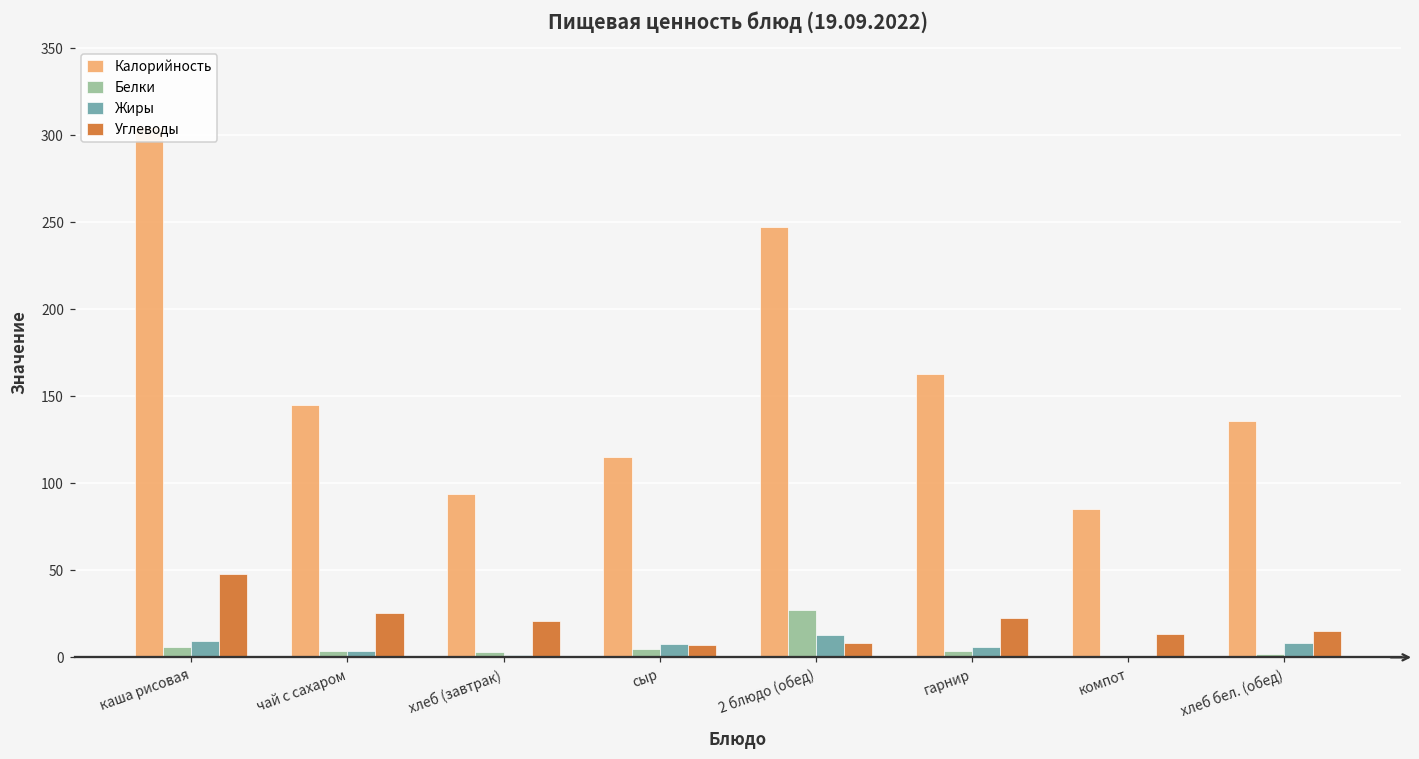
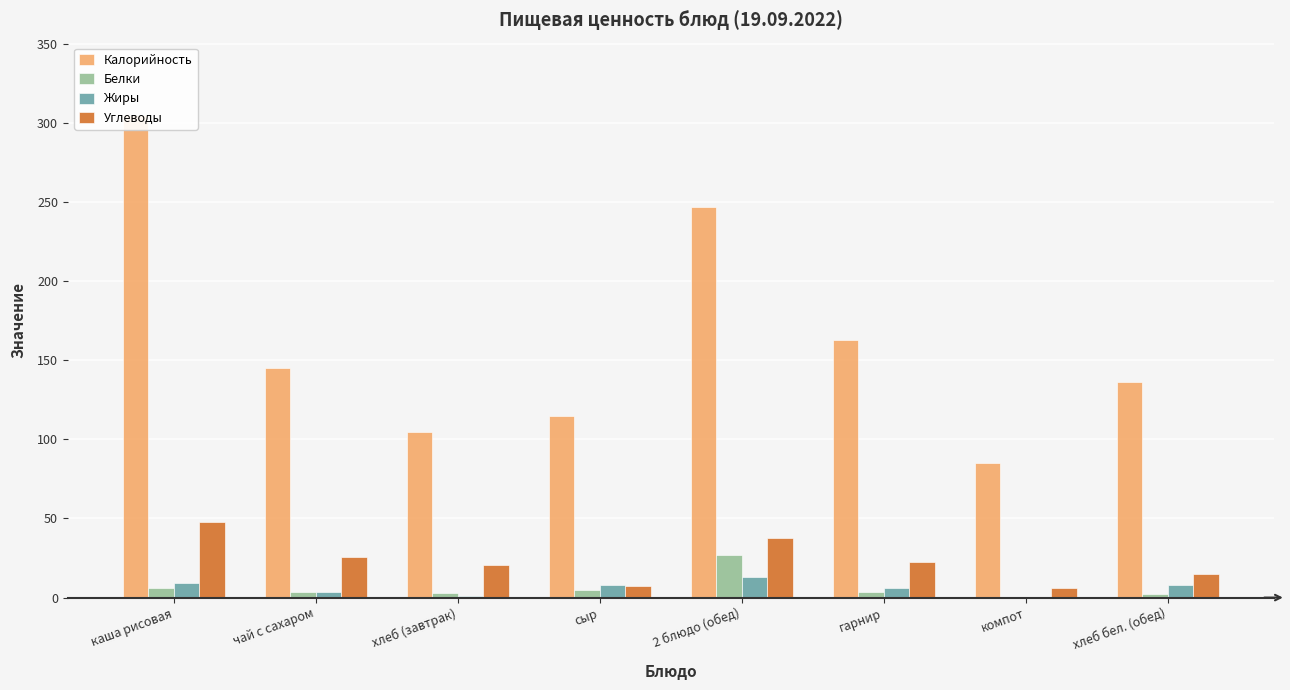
  {
    "Калорийность": {
      "чай с сахаром": 145,
-     "хлеб (завтрак)": 94,
+     "хлеб (завтрак)": 105,
      "сыр": 115,
      "2 блюдо (обед)": 247,
      "гарнир": 163,
      "компот": 85,
      "хлеб бел. (обед)": 136
    },
    "Углеводы": {
      "каша рисовая": 48,
      "чай с сахаром": 25,
      "хлеб (завтрак)": 21,
      "сыр": 7,
-     "2 блюдо (обед)": 8,
+     "2 блюдо (обед)": 38,
      "гарнир": 23,
-     "компот": 13,
+     "компот": 6,
      "хлеб бел. (обед)": 15
    }
  }
